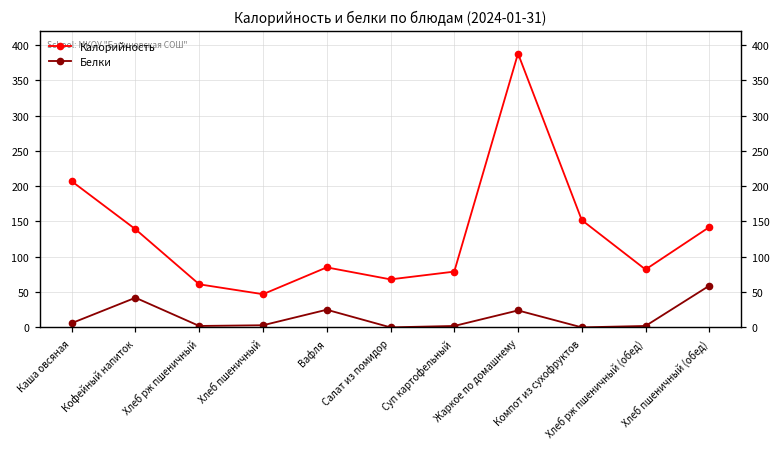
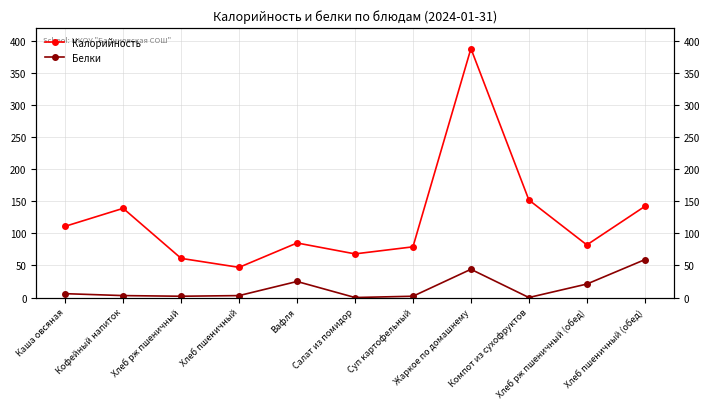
  {
    "Калорийность": {
-     "Каша овсяная": 210,
+     "Каша овсяная": 110,
      "Кофейный напиток": 140,
      "Хлеб рж пшеничный": 60,
      "Хлеб пшеничный": 50,
      "Вафля": 90,
      "Салат из помидор": 70,
      "Суп картофельный": 80,
      "Жаркое по домашнему": 390,
      "Компот из сухофруктов": 150,
      "Хлеб рж пшеничный (обед)": 80,
      "Хлеб пшеничный (обед)": 140
    },
    "Белки": {
      "Каша овсяная": 10,
-     "Кофейный напиток": 40,
+     "Кофейный напиток": 0,
      "Хлеб рж пшеничный": 0,
      "Хлеб пшеничный": 0,
      "Вафля": 30,
      "Салат из помидор": 0,
      "Суп картофельный": 0,
-     "Жаркое по домашнему": 20,
+     "Жаркое по домашнему": 40,
      "Компот из сухофруктов": 0,
-     "Хлеб рж пшеничный (обед)": 0,
+     "Хлеб рж пшеничный (обед)": 20,
      "Хлеб пшеничный (обед)": 60
    }
  }
